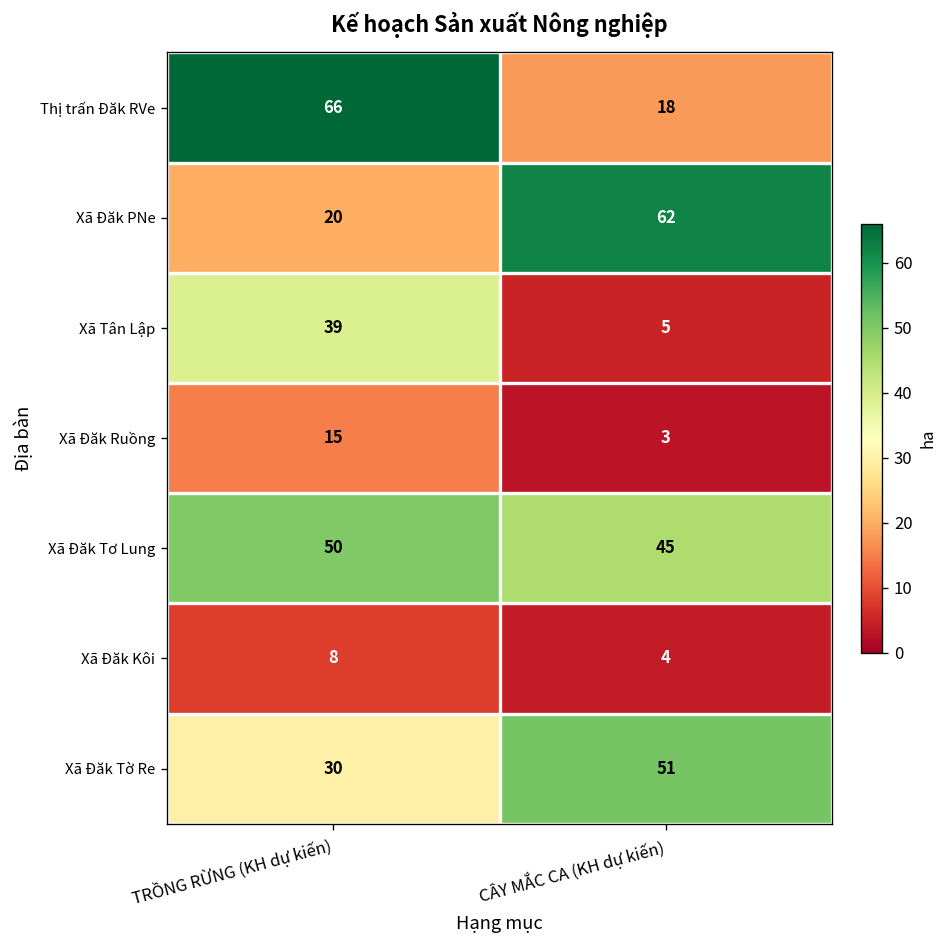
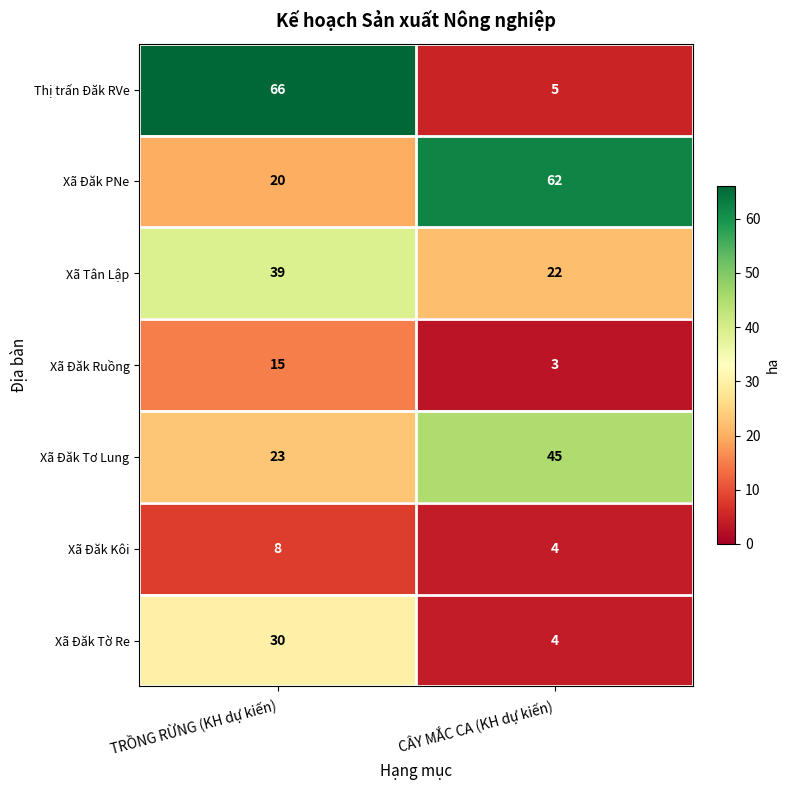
  {
    "Thị trấn Đăk RVe": {
      "TRỒNG RỪNG (KH dự kiến)": 66,
-     "CÂY MẮC CA (KH dự kiến)": 18
+     "CÂY MẮC CA (KH dự kiến)": 5
    },
    "Xã Đăk PNe": {
      "TRỒNG RỪNG (KH dự kiến)": 20,
      "CÂY MẮC CA (KH dự kiến)": 62
    },
    "Xã Tân Lập": {
      "TRỒNG RỪNG (KH dự kiến)": 39,
-     "CÂY MẮC CA (KH dự kiến)": 5
+     "CÂY MẮC CA (KH dự kiến)": 22
    },
    "Xã Đăk Ruồng": {
      "TRỒNG RỪNG (KH dự kiến)": 15,
      "CÂY MẮC CA (KH dự kiến)": 3
    },
    "Xã Đăk Tơ Lung": {
-     "TRỒNG RỪNG (KH dự kiến)": 50,
+     "TRỒNG RỪNG (KH dự kiến)": 23,
      "CÂY MẮC CA (KH dự kiến)": 45
    },
    "Xã Đăk Kôi": {
      "TRỒNG RỪNG (KH dự kiến)": 8,
      "CÂY MẮC CA (KH dự kiến)": 4
    },
    "Xã Đăk Tờ Re": {
      "TRỒNG RỪNG (KH dự kiến)": 30,
-     "CÂY MẮC CA (KH dự kiến)": 51
+     "CÂY MẮC CA (KH dự kiến)": 4
    }
  }
